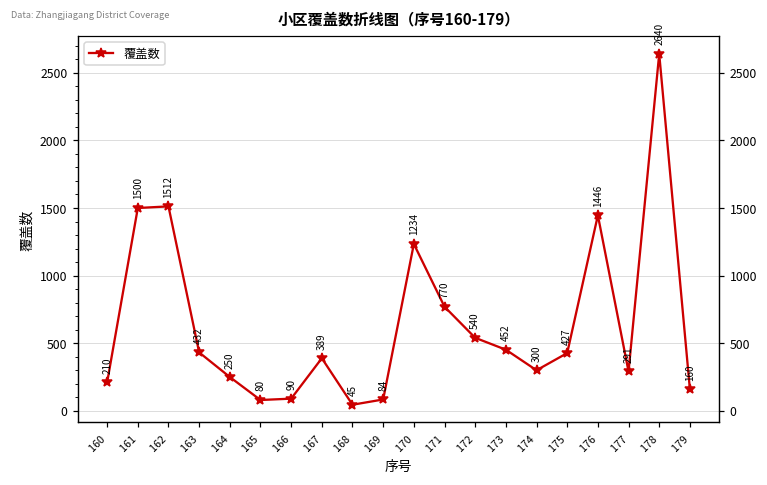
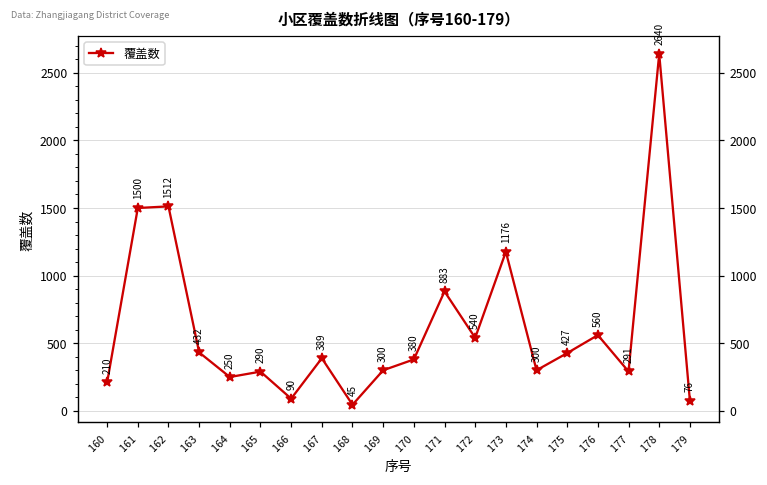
  {
    "160": 210,
    "161": 1500,
    "162": 1512,
    "163": 432,
    "164": 250,
-   "165": 80,
+   "165": 290,
    "166": 90,
    "167": 389,
    "168": 45,
-   "169": 84,
-   "170": 1234,
-   "171": 770,
+   "169": 300,
+   "170": 380,
+   "171": 883,
    "172": 540,
-   "173": 452,
+   "173": 1176,
    "174": 300,
    "175": 427,
-   "176": 1446,
+   "176": 560,
    "177": 291,
    "178": 2640,
-   "179": 160
+   "179": 76
  }
